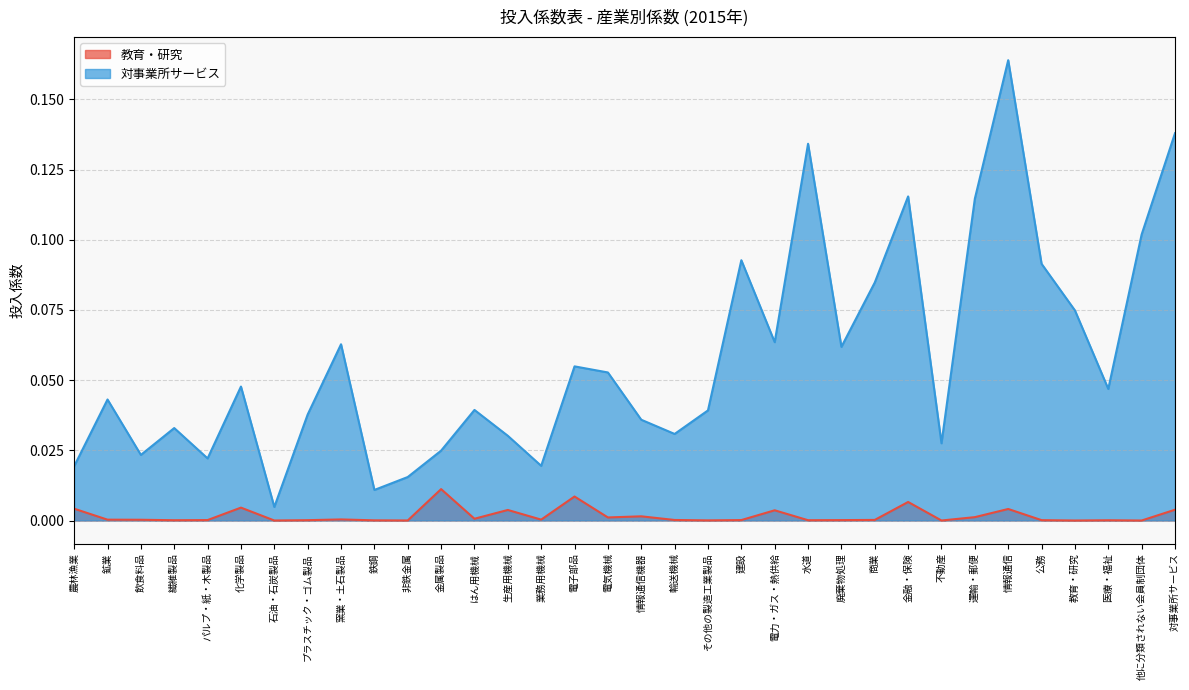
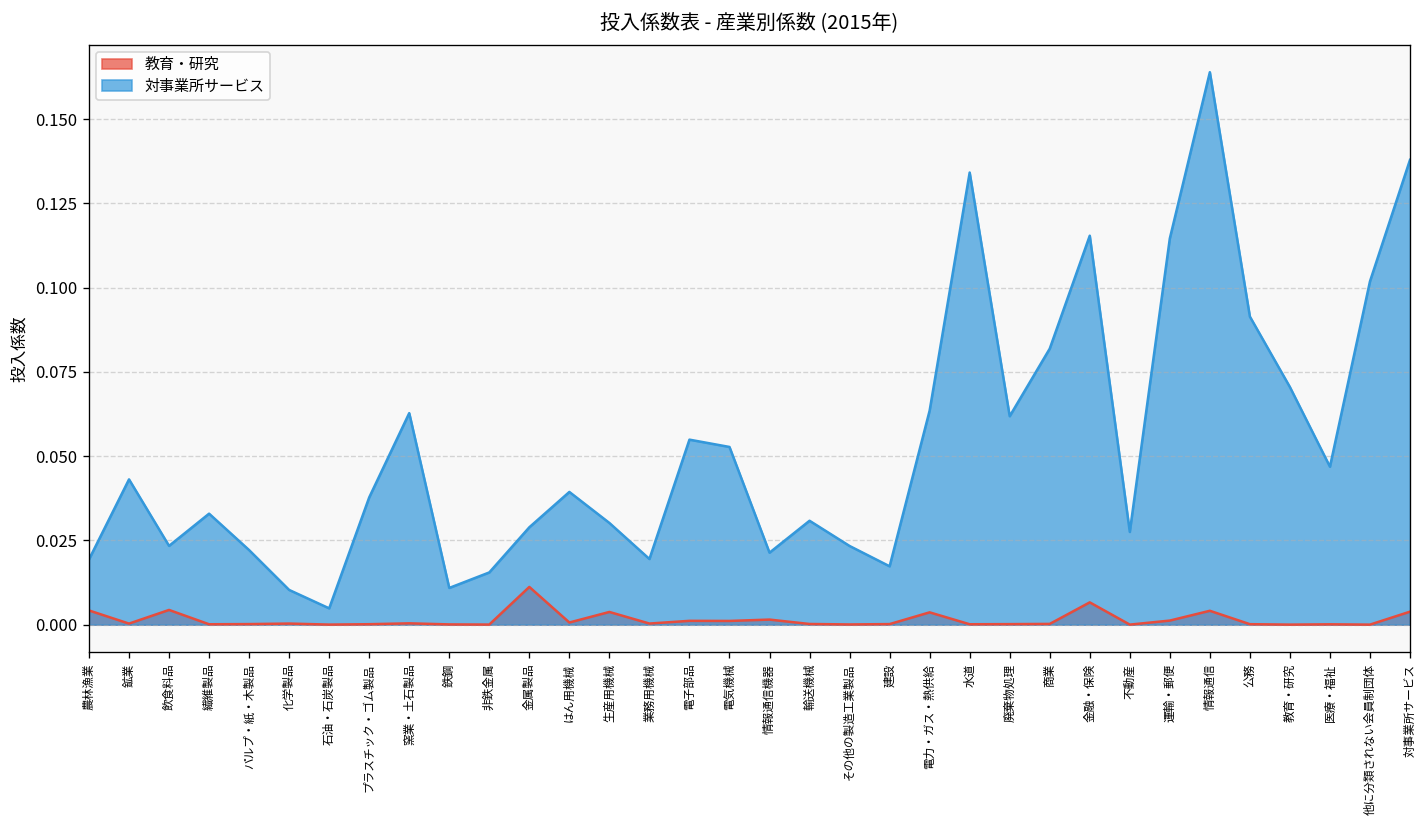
  {
    "教育・研究": {
      "農林漁業": 0.004,
      "鉱業": 0.000,
-     "飲食料品": 0.000,
+     "飲食料品": 0.004,
      "繊維製品": 0.000,
      "パルプ・紙・木製品": 0.000,
-     "化学製品": 0.005,
+     "化学製品": 0.000,
      "石油・石炭製品": 0.000,
      "プラスチック・ゴム製品": 0.000,
      "窯業・土石製品": 0.000,
      "鉄鋼": 0.000,
      "非鉄金属": 0.000,
      "金属製品": 0.011,
      "はん用機械": 0.001,
      "生産用機械": 0.004,
      "業務用機械": 0.000,
-     "電子部品": 0.009,
+     "電子部品": 0.001,
      "電気機械": 0.001,
      "情報通信機器": 0.001,
      "輸送機械": 0.000,
      "その他の製造工業製品": 0.000,
      "建設": 0.000,
      "電力・ガス・熱供給": 0.004,
      "水道": 0.000,
      "廃棄物処理": 0.000,
      "商業": 0.000,
      "金融・保険": 0.007,
      "不動産": 0.000,
      "運輸・郵便": 0.001,
      "情報通信": 0.004,
      "公務": 0.000,
      "教育・研究": 0.000,
      "医療・福祉": 0.000,
      "他に分類されない会員制団体": 0.000,
      "対事業所サービス": 0.004
    },
    "対事業所サービス": {
      "農林漁業": 0.019,
      "鉱業": 0.043,
      "飲食料品": 0.023,
      "繊維製品": 0.033,
      "パルプ・紙・木製品": 0.022,
-     "化学製品": 0.048,
+     "化学製品": 0.010,
      "石油・石炭製品": 0.005,
      "プラスチック・ゴム製品": 0.038,
      "窯業・土石製品": 0.063,
      "鉄鋼": 0.011,
      "非鉄金属": 0.015,
-     "金属製品": 0.025,
+     "金属製品": 0.029,
      "はん用機械": 0.039,
      "生産用機械": 0.030,
      "業務用機械": 0.019,
      "電子部品": 0.055,
      "電気機械": 0.053,
-     "情報通信機器": 0.036,
+     "情報通信機器": 0.021,
      "輸送機械": 0.031,
-     "その他の製造工業製品": 0.039,
-     "建設": 0.093,
+     "その他の製造工業製品": 0.023,
+     "建設": 0.017,
      "電力・ガス・熱供給": 0.064,
      "水道": 0.134,
      "廃棄物処理": 0.062,
-     "商業": 0.085,
+     "商業": 0.082,
      "金融・保険": 0.115,
      "不動産": 0.028,
      "運輸・郵便": 0.115,
      "情報通信": 0.164,
      "公務": 0.091,
-     "教育・研究": 0.075,
+     "教育・研究": 0.071,
      "医療・福祉": 0.047,
      "他に分類されない会員制団体": 0.102,
      "対事業所サービス": 0.138
    }
  }
